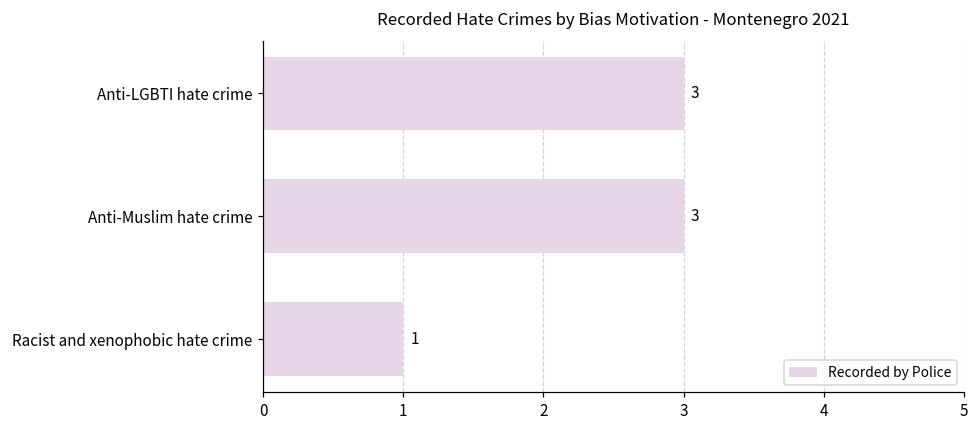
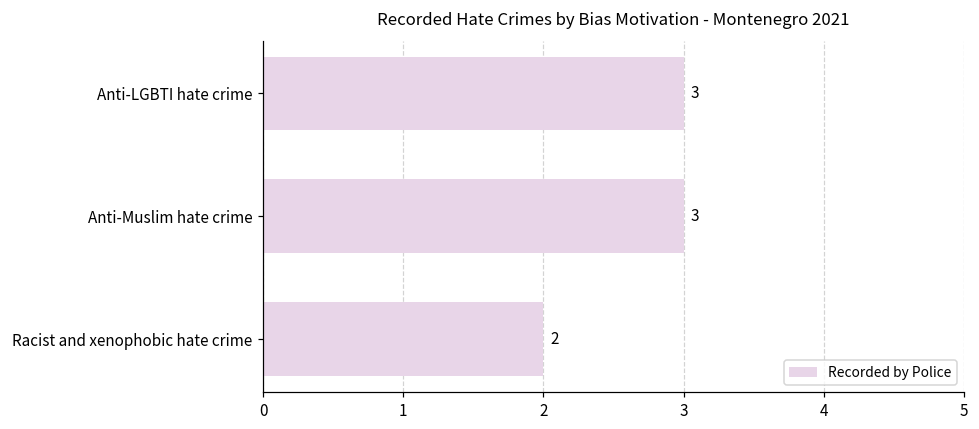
  {
    "Anti-LGBTI hate crime": 3,
    "Anti-Muslim hate crime": 3,
-   "Racist and xenophobic hate crime": 1
+   "Racist and xenophobic hate crime": 2
  }
